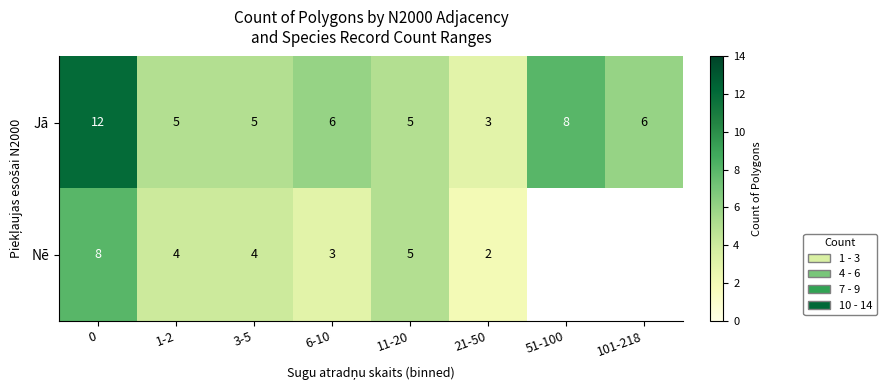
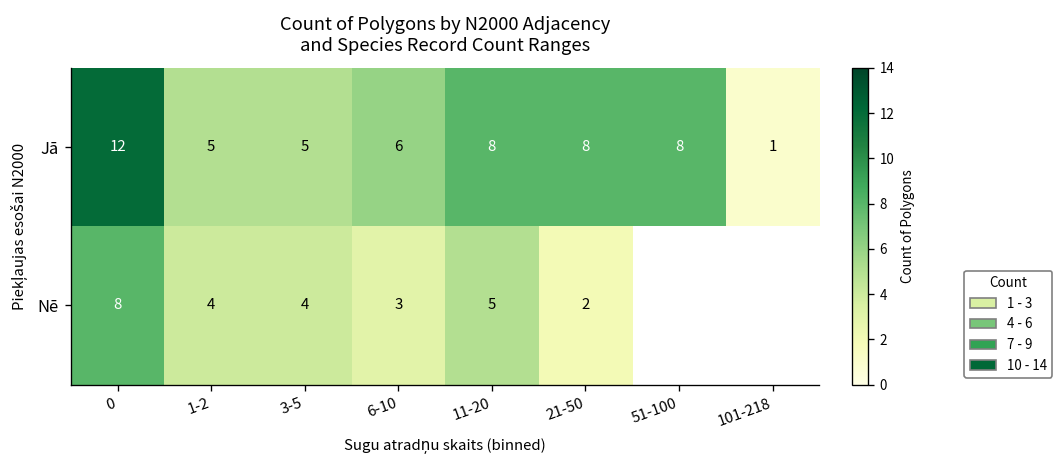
  {
    "Jā": {
      "0": 12,
      "1-2": 5,
      "3-5": 5,
      "6-10": 6,
-     "11-20": 5,
-     "21-50": 3,
+     "11-20": 8,
+     "21-50": 8,
      "51-100": 8,
-     "101-218": 6
+     "101-218": 1
    },
    "Nē": {
      "0": 8,
      "1-2": 4,
      "3-5": 4,
      "6-10": 3,
      "11-20": 5,
      "21-50": 2
    }
  }
